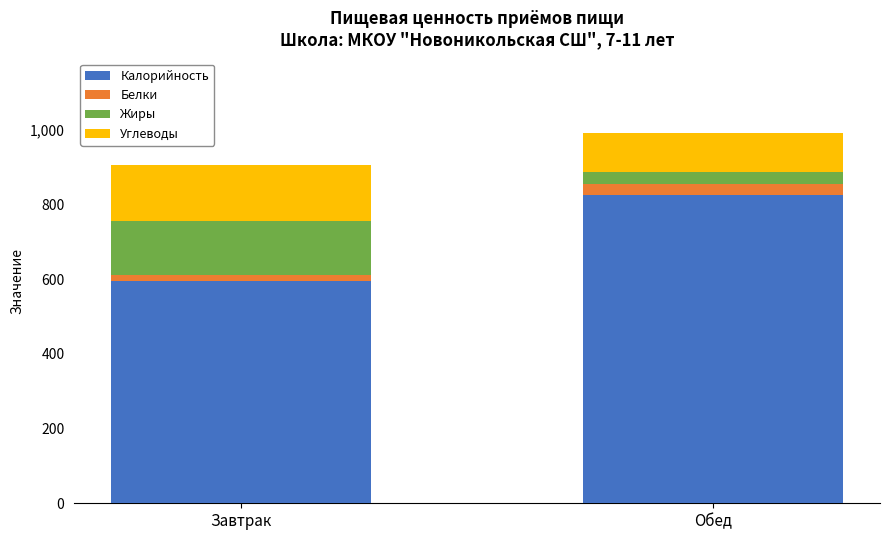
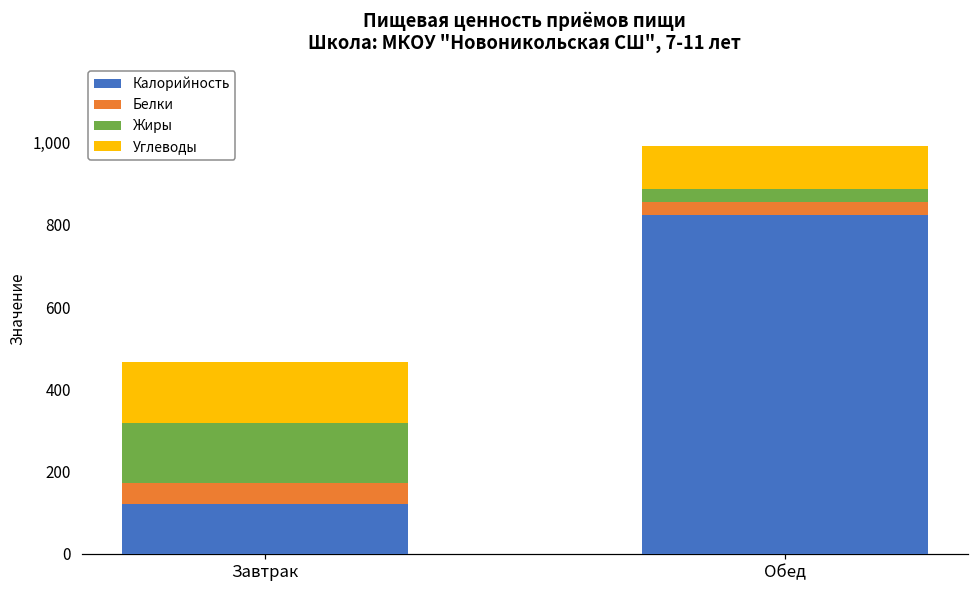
  {
    "Калорийность": {
-     "Завтрак": 600,
+     "Завтрак": 120,
      "Обед": 830
    },
    "Белки": {
-     "Завтрак": 20,
+     "Завтрак": 50,
      "Обед": 30
    },
    "Жиры": {
      "Завтрак": 150,
      "Обед": 30
    },
    "Углеводы": {
      "Завтрак": 150,
      "Обед": 110
    }
  }
